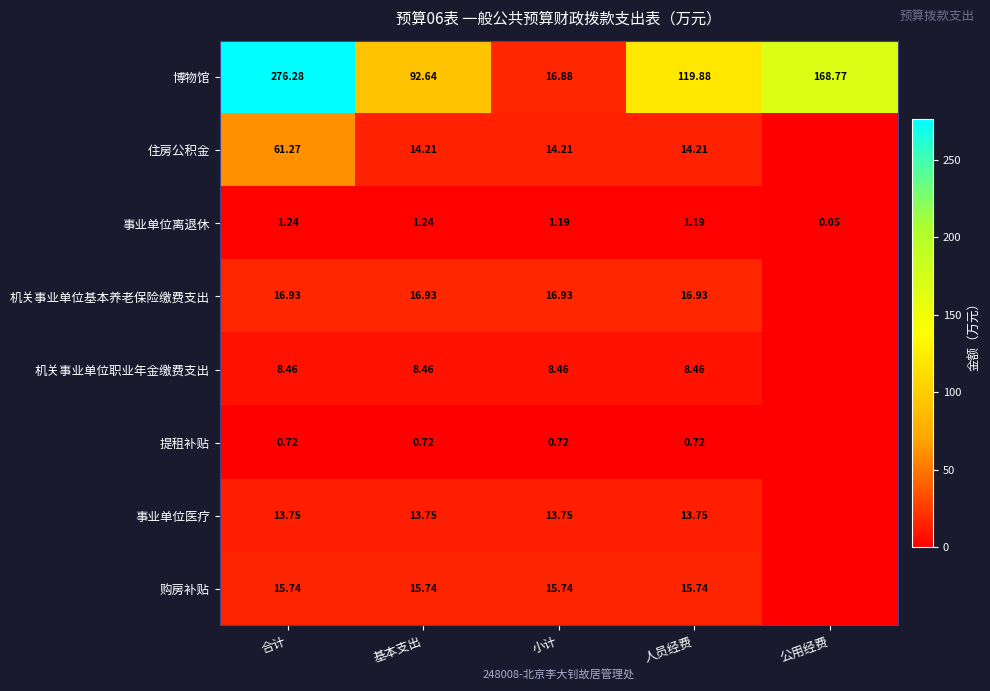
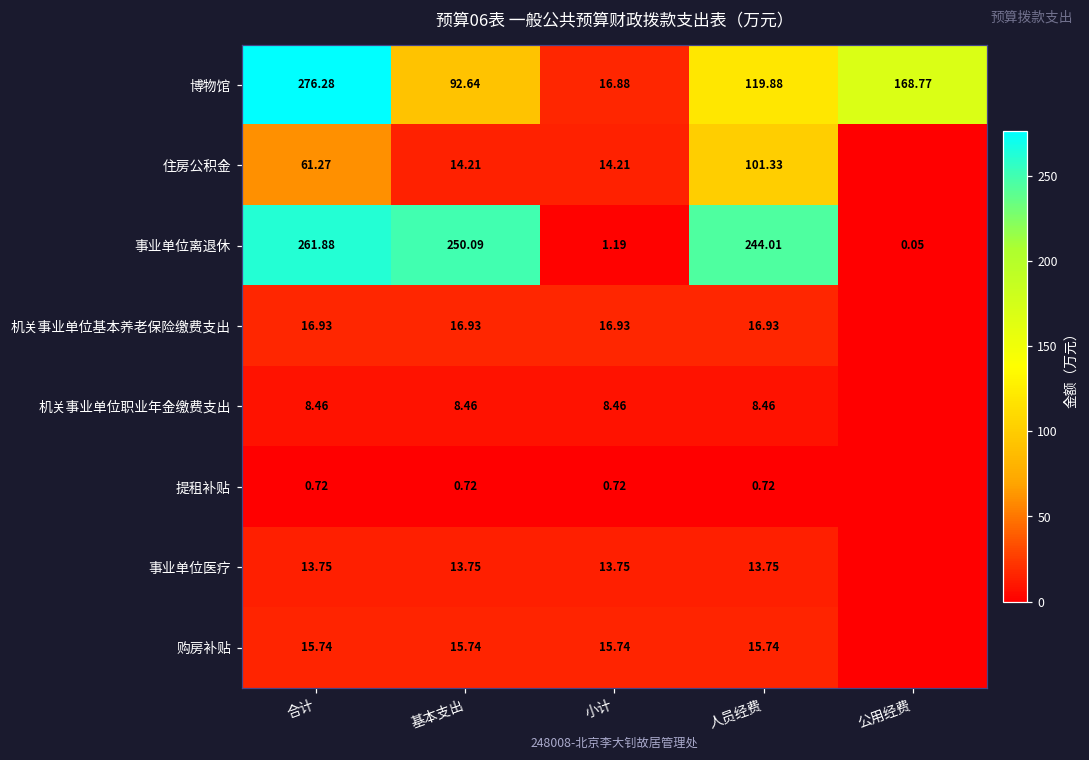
  {
    "博物馆": {
      "合计": 276.28,
      "基本支出": 92.64,
      "小计": 16.88,
      "人员经费": 119.88,
      "公用经费": 168.77
    },
    "住房公积金": {
      "合计": 61.27,
      "基本支出": 14.21,
      "小计": 14.21,
-     "人员经费": 14.21
+     "人员经费": 101.33
    },
    "事业单位离退休": {
-     "合计": 1.24,
-     "基本支出": 1.24,
+     "合计": 261.88,
+     "基本支出": 250.09,
      "小计": 1.19,
-     "人员经费": 1.19,
+     "人员经费": 244.01,
      "公用经费": 0.05
    },
    "机关事业单位基本养老保险缴费支出": {
      "合计": 16.93,
      "基本支出": 16.93,
      "小计": 16.93,
      "人员经费": 16.93
    },
    "机关事业单位职业年金缴费支出": {
      "合计": 8.46,
      "基本支出": 8.46,
      "小计": 8.46,
      "人员经费": 8.46
    },
    "提租补贴": {
      "合计": 0.72,
      "基本支出": 0.72,
      "小计": 0.72,
      "人员经费": 0.72
    },
    "事业单位医疗": {
      "合计": 13.75,
      "基本支出": 13.75,
      "小计": 13.75,
      "人员经费": 13.75
    },
    "购房补贴": {
      "合计": 15.74,
      "基本支出": 15.74,
      "小计": 15.74,
      "人员经费": 15.74
    }
  }
